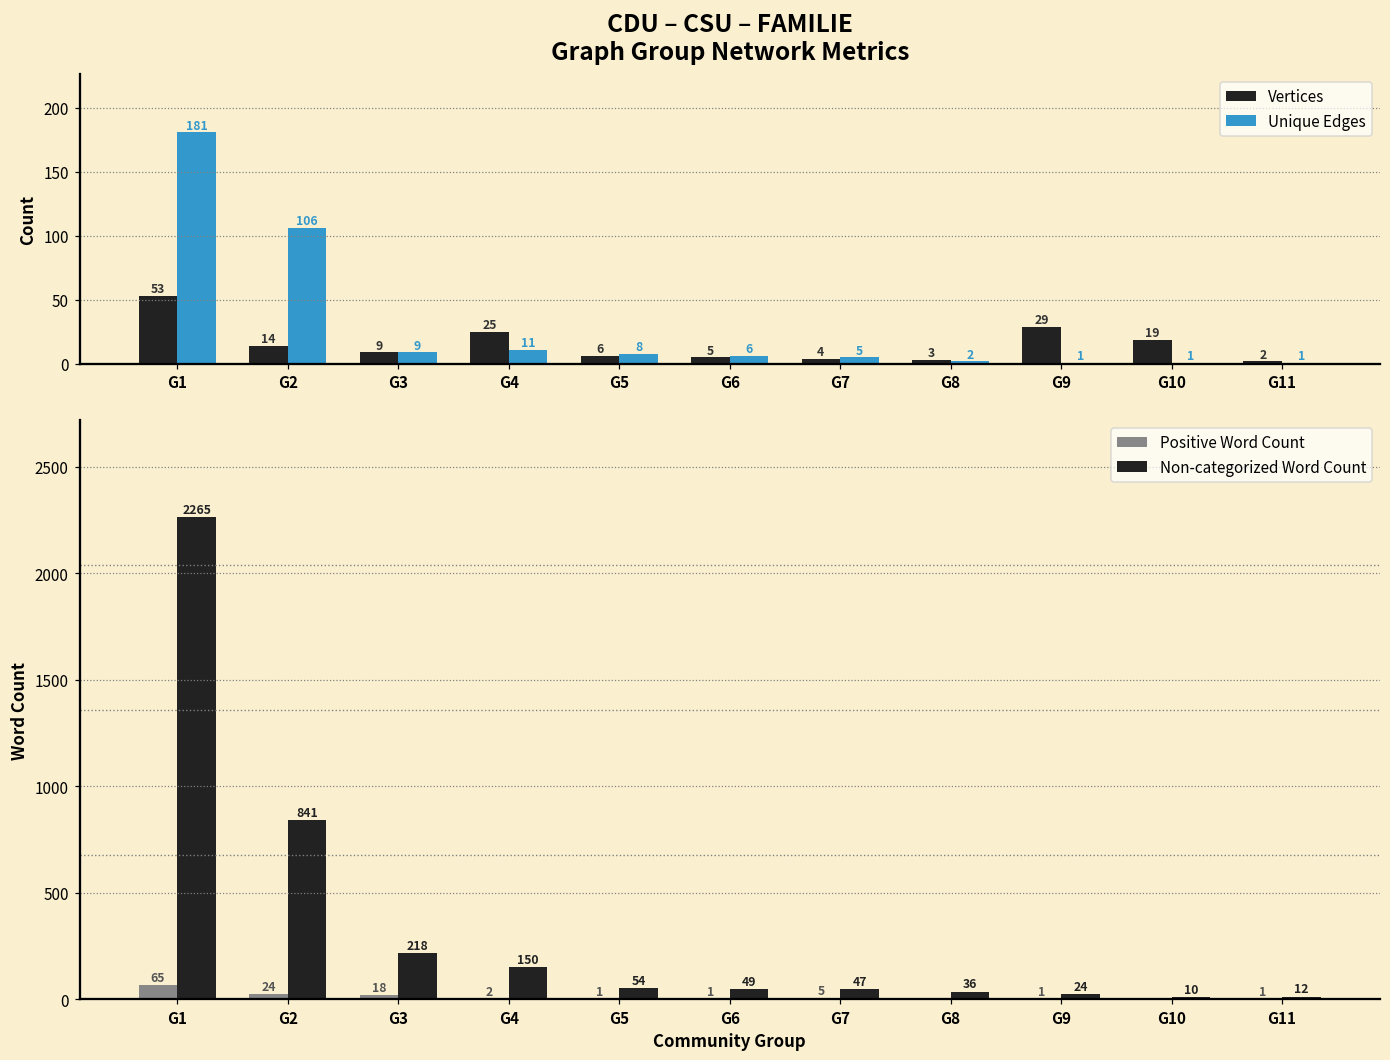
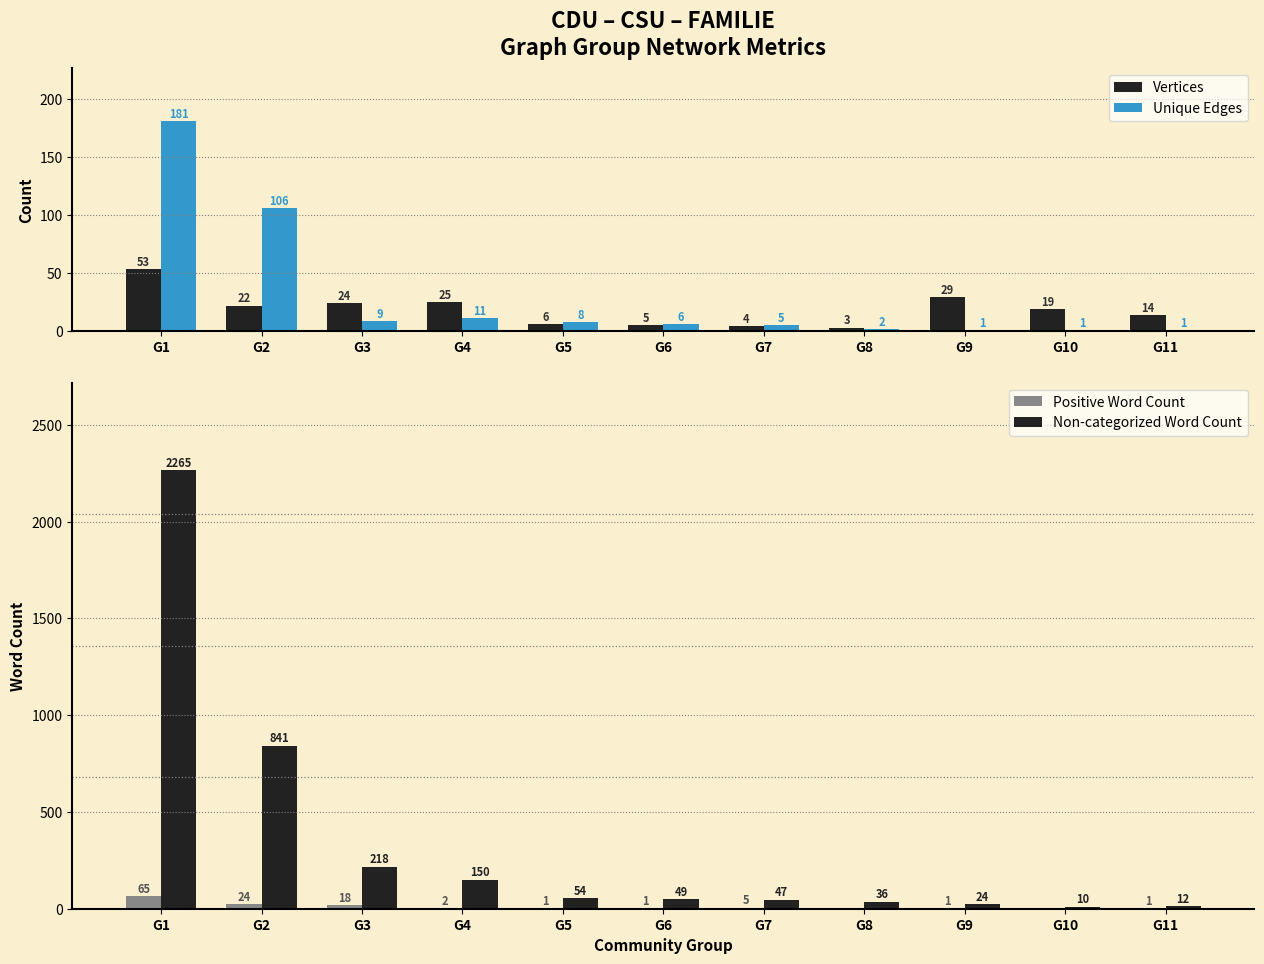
  {
    "CDU – CSU – FAMILIE Graph Group Network Metrics": {
      "Vertices": {
        "G1": 53,
-       "G2": 14,
-       "G3": 9,
+       "G2": 22,
+       "G3": 24,
        "G4": 25,
        "G5": 6,
        "G6": 5,
        "G7": 4,
        "G8": 3,
        "G9": 29,
        "G10": 19,
-       "G11": 2
+       "G11": 14
      },
      "Unique Edges": {
        "G1": 181,
        "G2": 106,
        "G3": 9,
        "G4": 11,
        "G5": 8,
        "G6": 6,
        "G7": 5,
        "G8": 2,
        "G9": 1,
        "G10": 1,
        "G11": 1
      }
    }
  }
